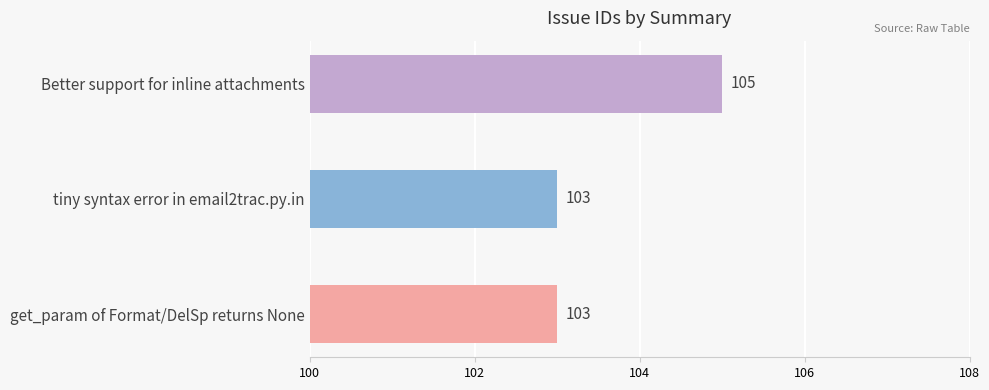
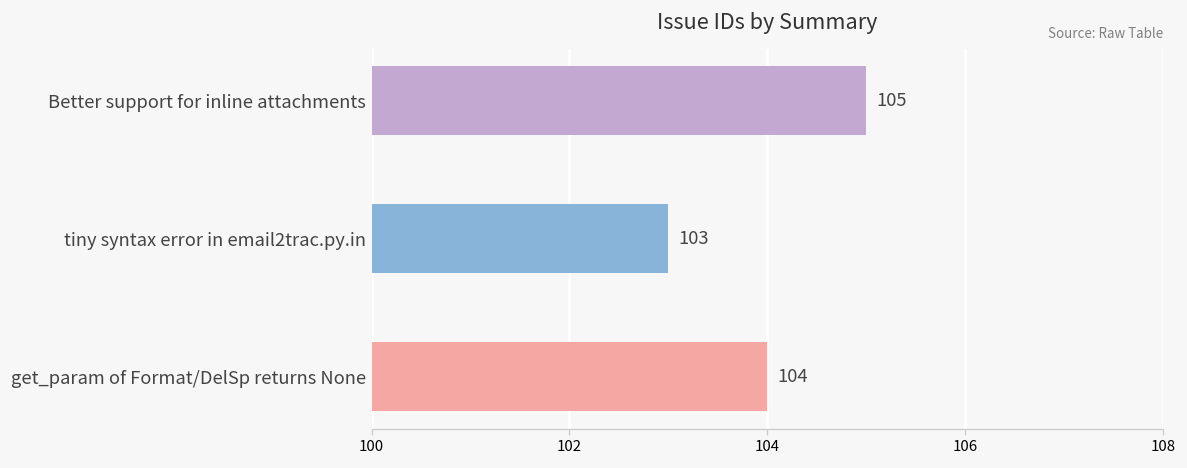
  {
    "Better support for inline attachments": 105,
    "tiny syntax error in email2trac.py.in": 103,
-   "get_param of Format/DelSp returns None": 103
+   "get_param of Format/DelSp returns None": 104
  }
